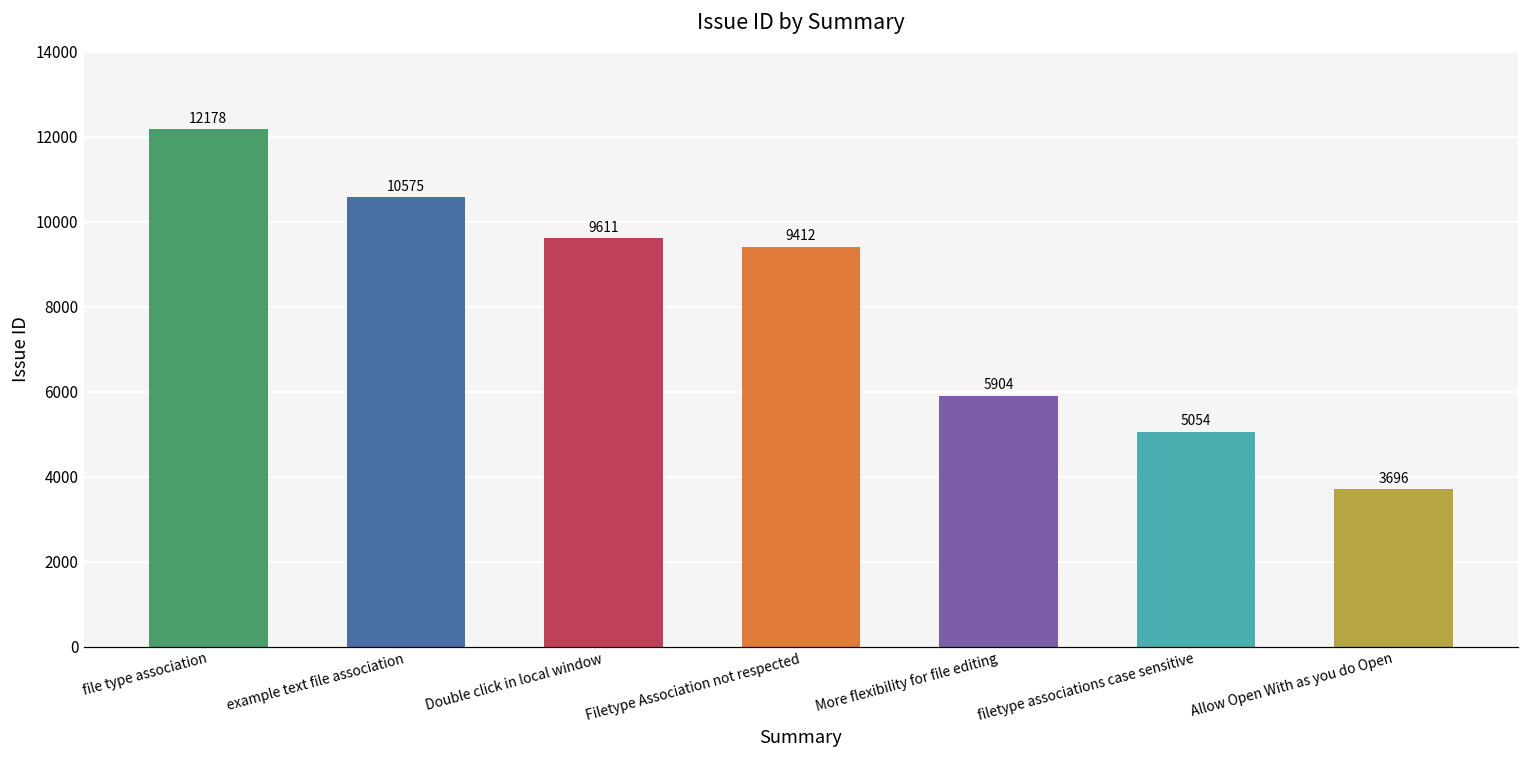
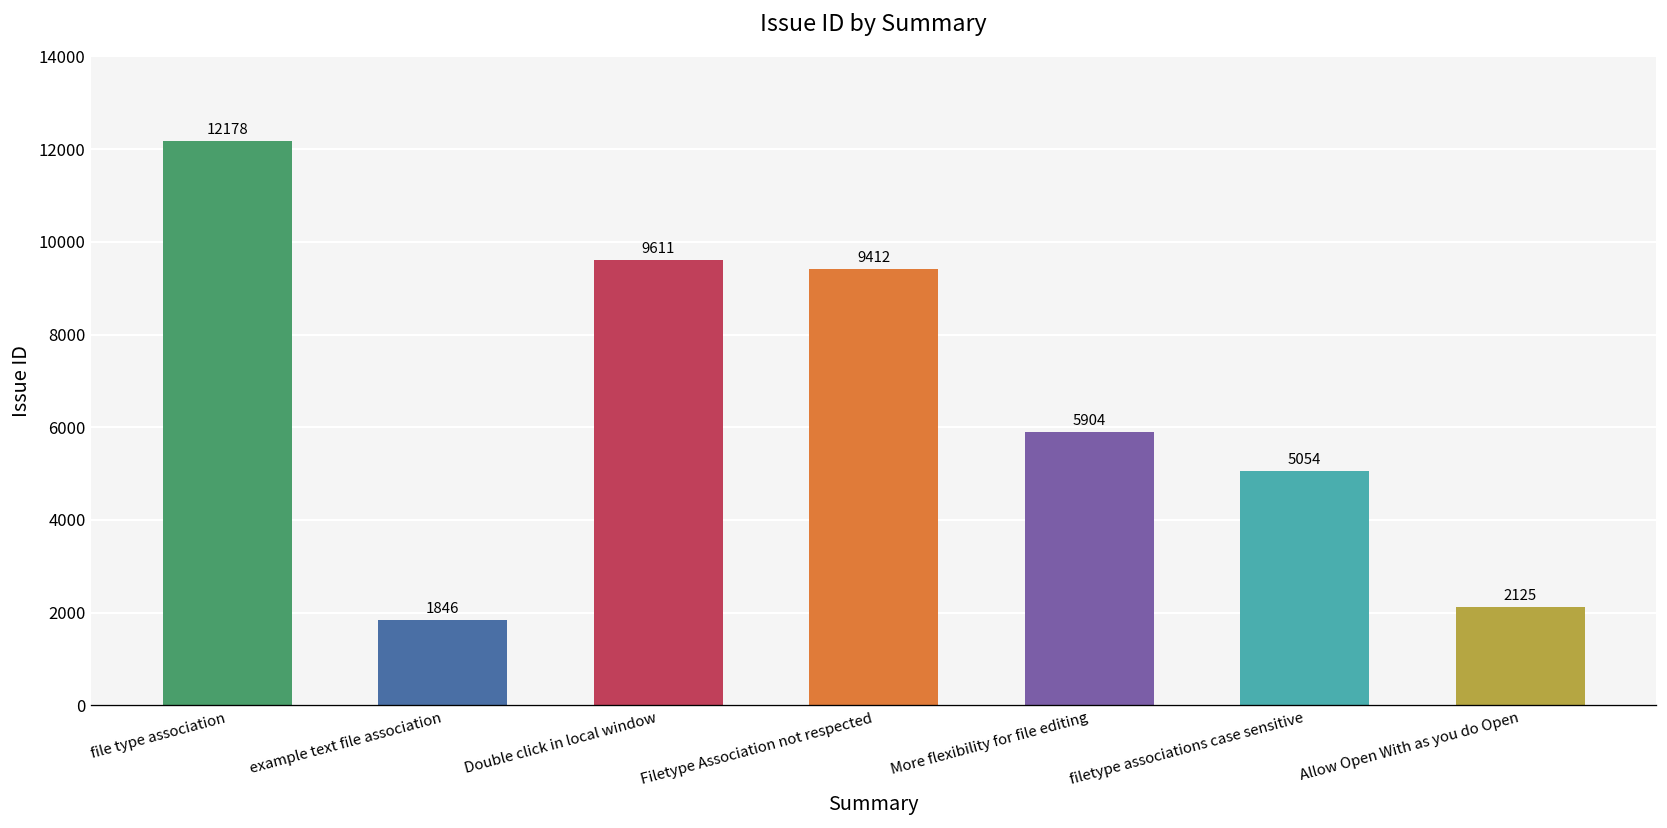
  {
    "file type association": 12178,
-   "example text file association": 10575,
+   "example text file association": 1846,
    "Double click in local window": 9611,
    "Filetype Association not respected": 9412,
    "More flexibility for file editing": 5904,
    "filetype associations case sensitive": 5054,
-   "Allow Open With as you do Open": 3696
+   "Allow Open With as you do Open": 2125
  }
